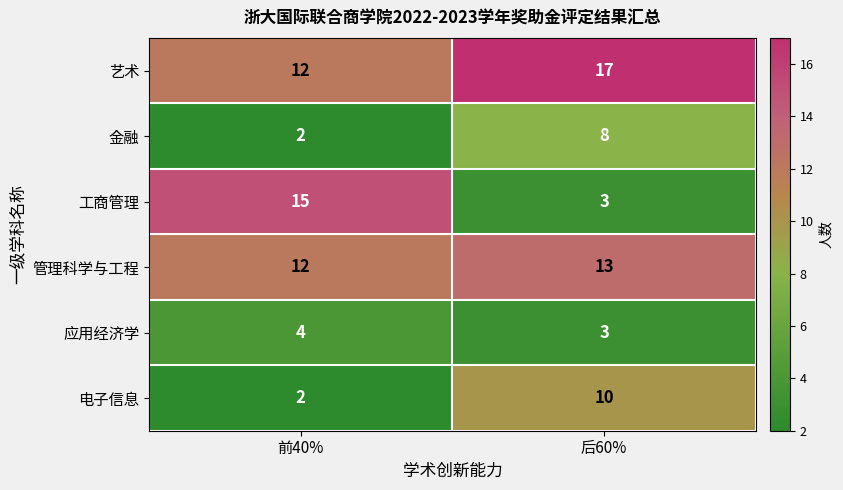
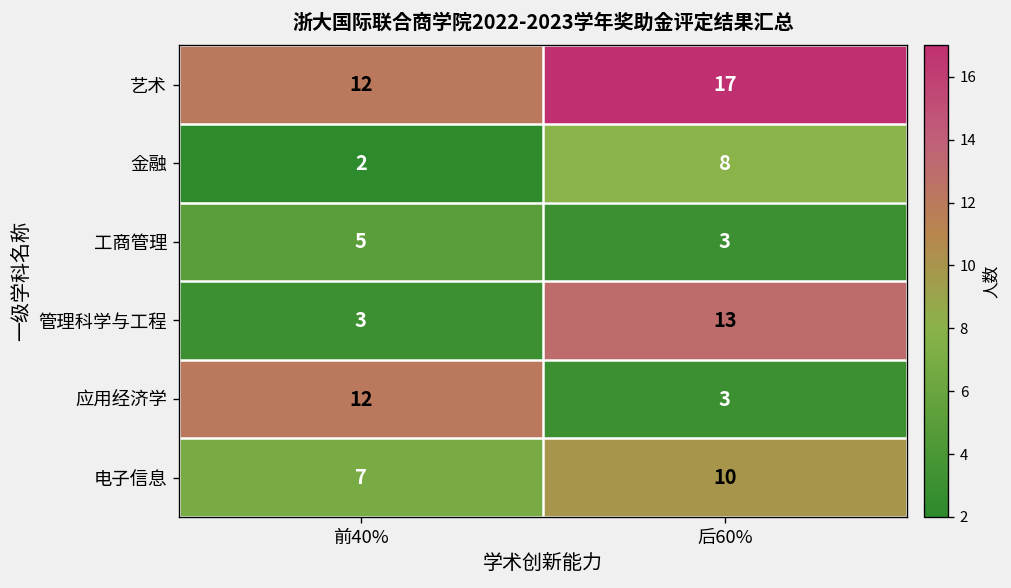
  {
    "艺术": {
      "前40%": 12,
      "后60%": 17
    },
    "金融": {
      "前40%": 2,
      "后60%": 8
    },
    "工商管理": {
-     "前40%": 15,
+     "前40%": 5,
      "后60%": 3
    },
    "管理科学与工程": {
-     "前40%": 12,
+     "前40%": 3,
      "后60%": 13
    },
    "应用经济学": {
-     "前40%": 4,
+     "前40%": 12,
      "后60%": 3
    },
    "电子信息": {
-     "前40%": 2,
+     "前40%": 7,
      "后60%": 10
    }
  }
